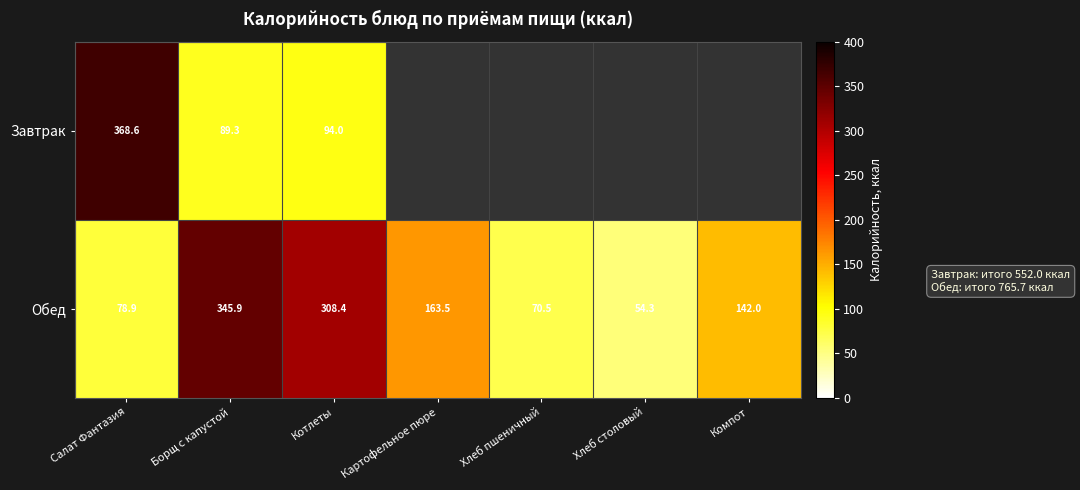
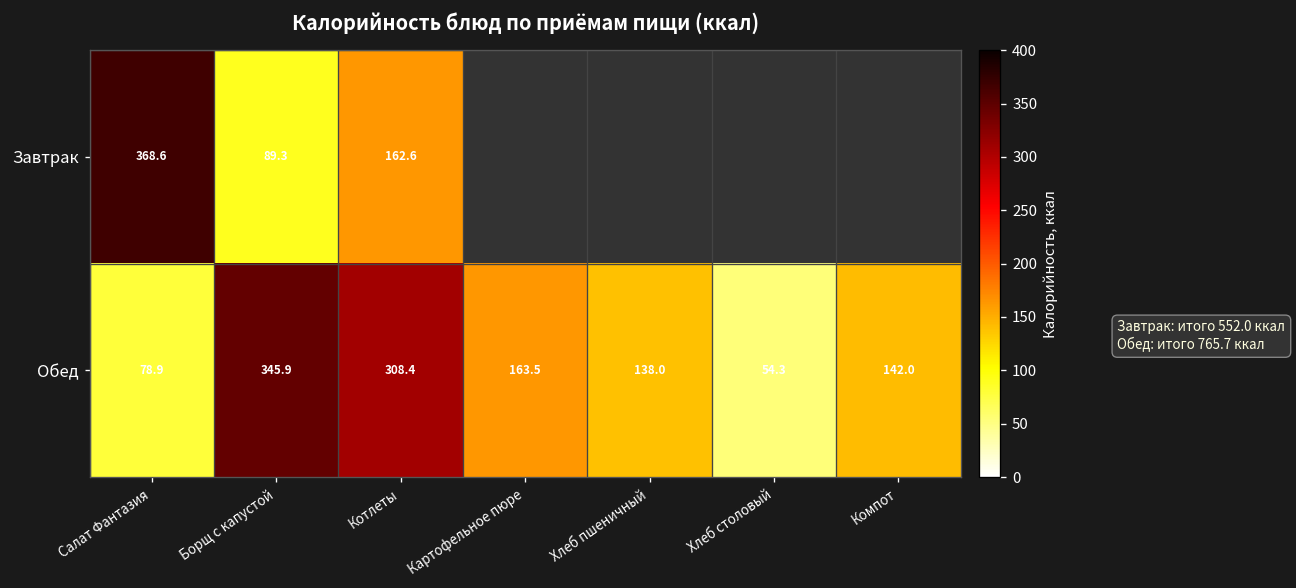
  {
    "Завтрак": {
      "Салат Фантазия": 368.6,
      "Борщ с капустой": 89.3,
-     "Котлеты": 94.0
+     "Котлеты": 162.6
    },
    "Обед": {
      "Салат Фантазия": 78.9,
      "Борщ с капустой": 345.9,
      "Котлеты": 308.4,
      "Картофельное пюре": 163.5,
-     "Хлеб пшеничный": 70.5,
+     "Хлеб пшеничный": 138.0,
      "Хлеб столовый": 54.3,
      "Компот": 142.0
    }
  }
